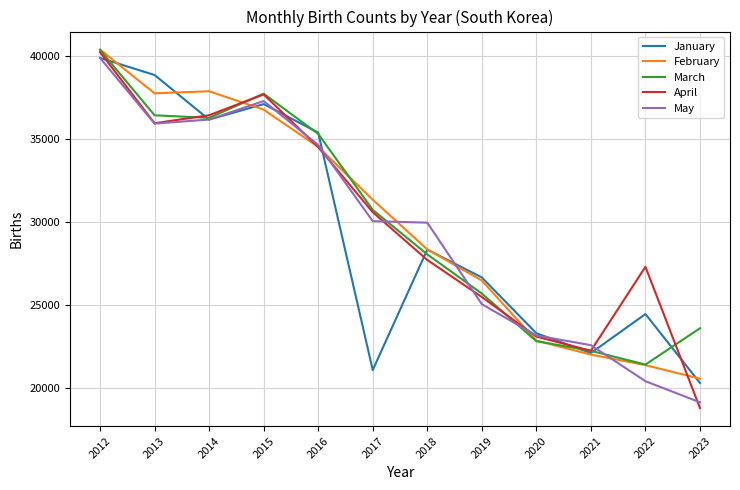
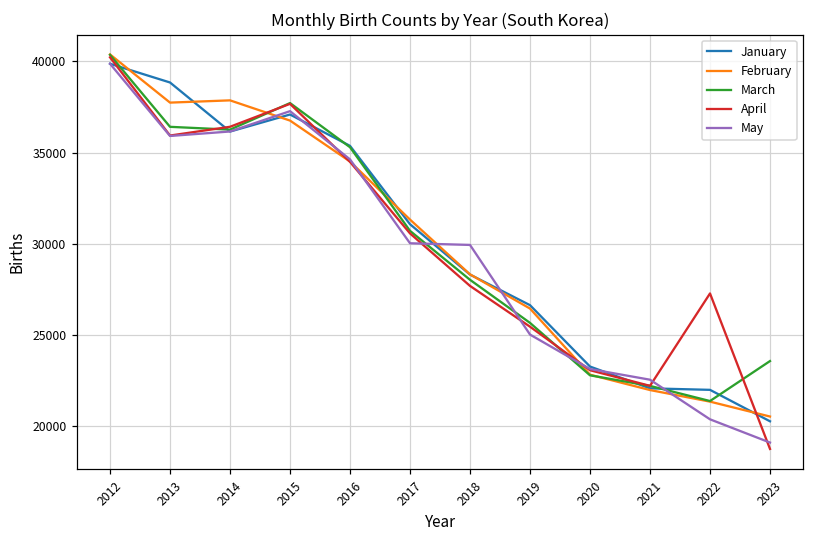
  {
    "January": {
      "2013": 38800,
      "2015": 37100,
-     "2017": 21100,
+     "2017": 31100,
      "2019": 26600,
-     "2022": 24400,
+     "2022": 22000,
      "2023": 20300
    },
    "February": {
      "2013": 37700,
      "2014": 37900,
      "2015": 36800,
      "2017": 31300,
      "2019": 26500,
      "2023": 20500
    },
    "March": {
      "2013": 36400,
      "2018": 28000,
      "2019": 25700,
      "2023": 23600
    },
    "April": {
      "2014": 36400,
      "2018": 27700,
      "2019": 25500,
      "2022": 27300,
      "2023": 18800
    },
    "May": {
      "2015": 37300,
      "2017": 30000,
      "2018": 29900,
      "2019": 25000,
      "2021": 22600,
      "2022": 20400,
      "2023": 19100
    }
  }
